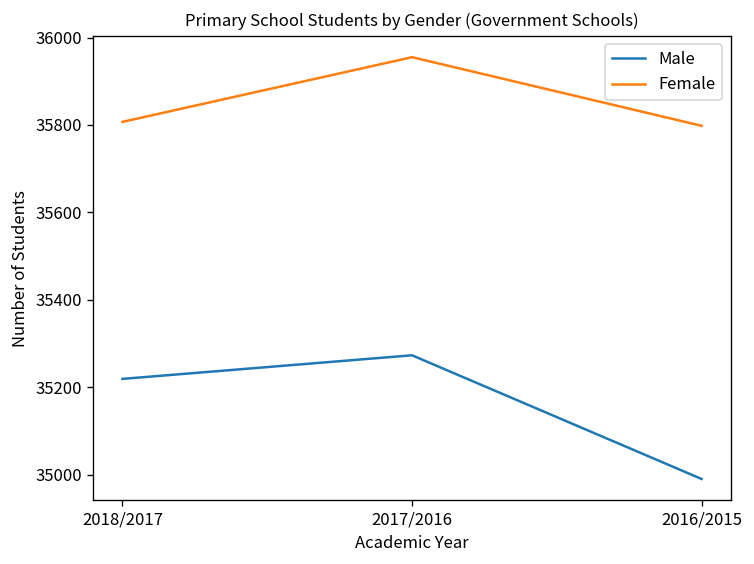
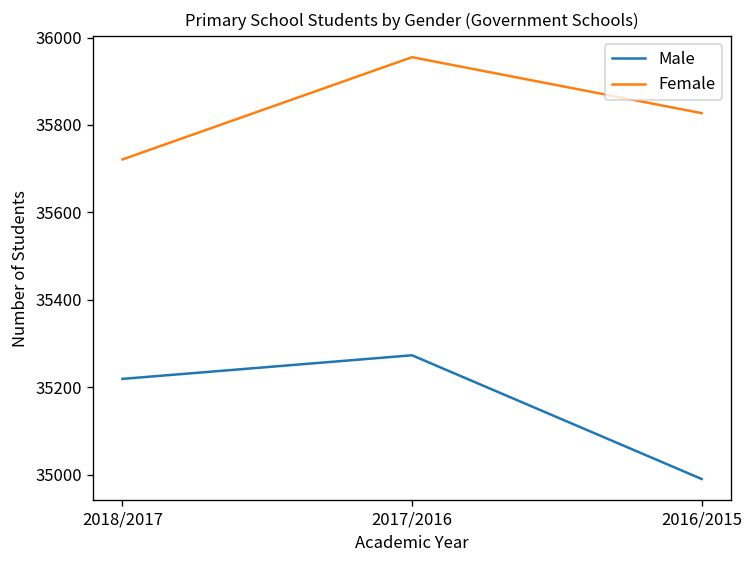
  {
    "Male": {
      "2018/2017": 35220,
      "2017/2016": 35270,
      "2016/2015": 34990
    },
    "Female": {
-     "2018/2017": 35810,
+     "2018/2017": 35720,
      "2017/2016": 35960,
-     "2016/2015": 35800
+     "2016/2015": 35830
    }
  }
